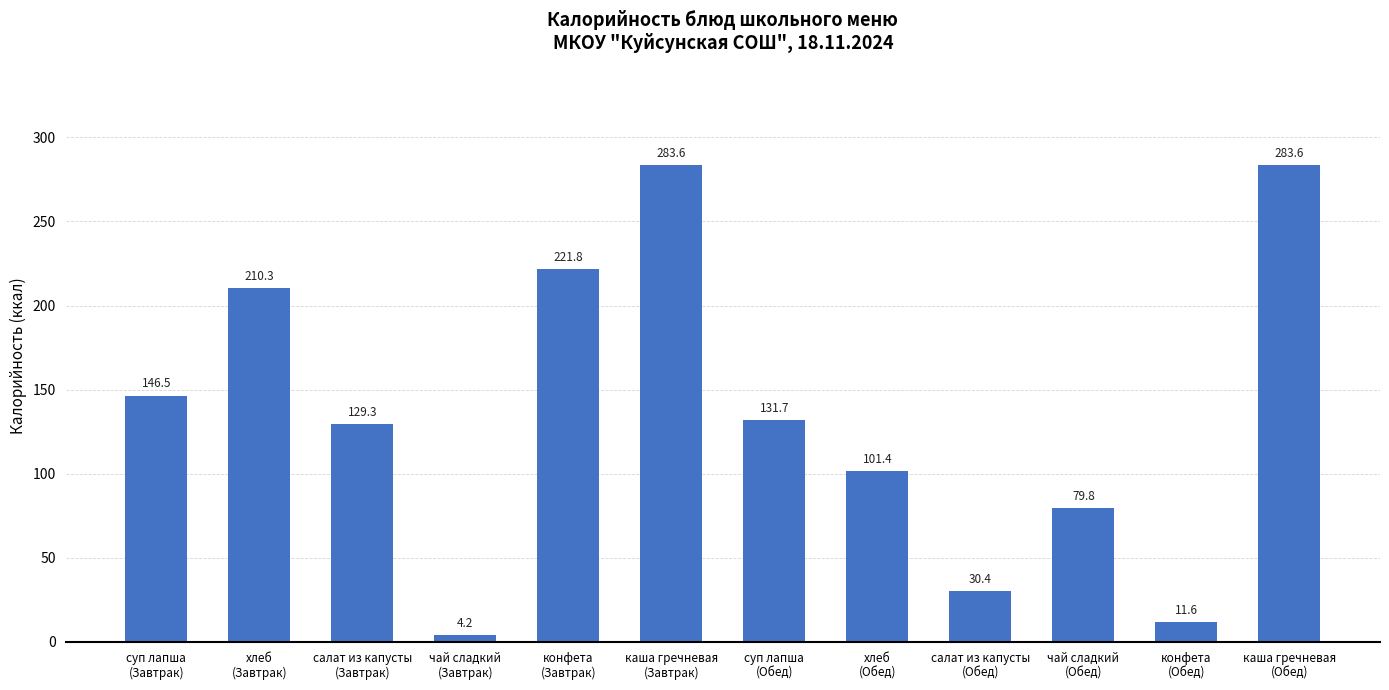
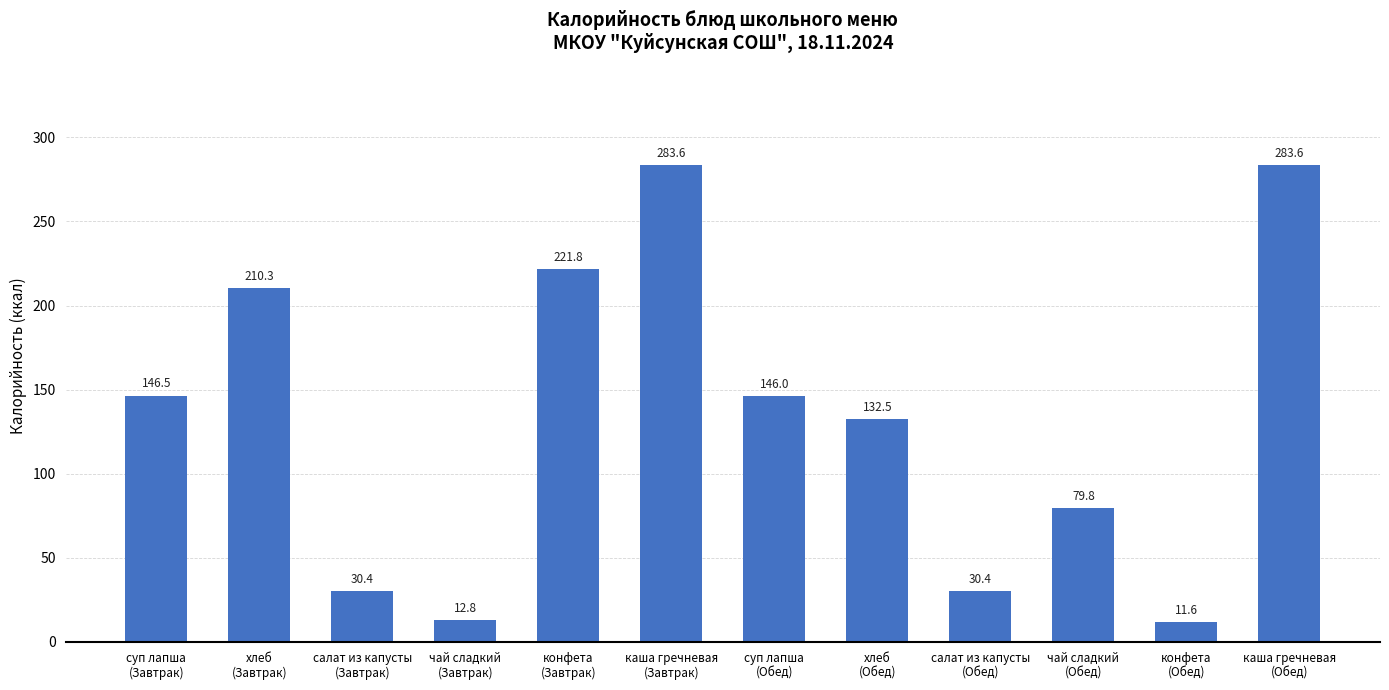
  {
    "суп лапша (Завтрак)": 146.5,
    "хлеб (Завтрак)": 210.3,
-   "салат из капусты (Завтрак)": 129.3,
-   "чай сладкий (Завтрак)": 4.2,
+   "салат из капусты (Завтрак)": 30.4,
+   "чай сладкий (Завтрак)": 12.8,
    "конфета (Завтрак)": 221.8,
    "каша гречневая (Завтрак)": 283.6,
-   "суп лапша (Обед)": 131.7,
-   "хлеб (Обед)": 101.4,
+   "суп лапша (Обед)": 146.0,
+   "хлеб (Обед)": 132.5,
    "салат из капусты (Обед)": 30.4,
    "чай сладкий (Обед)": 79.8,
    "конфета (Обед)": 11.6,
    "каша гречневая (Обед)": 283.6
  }
